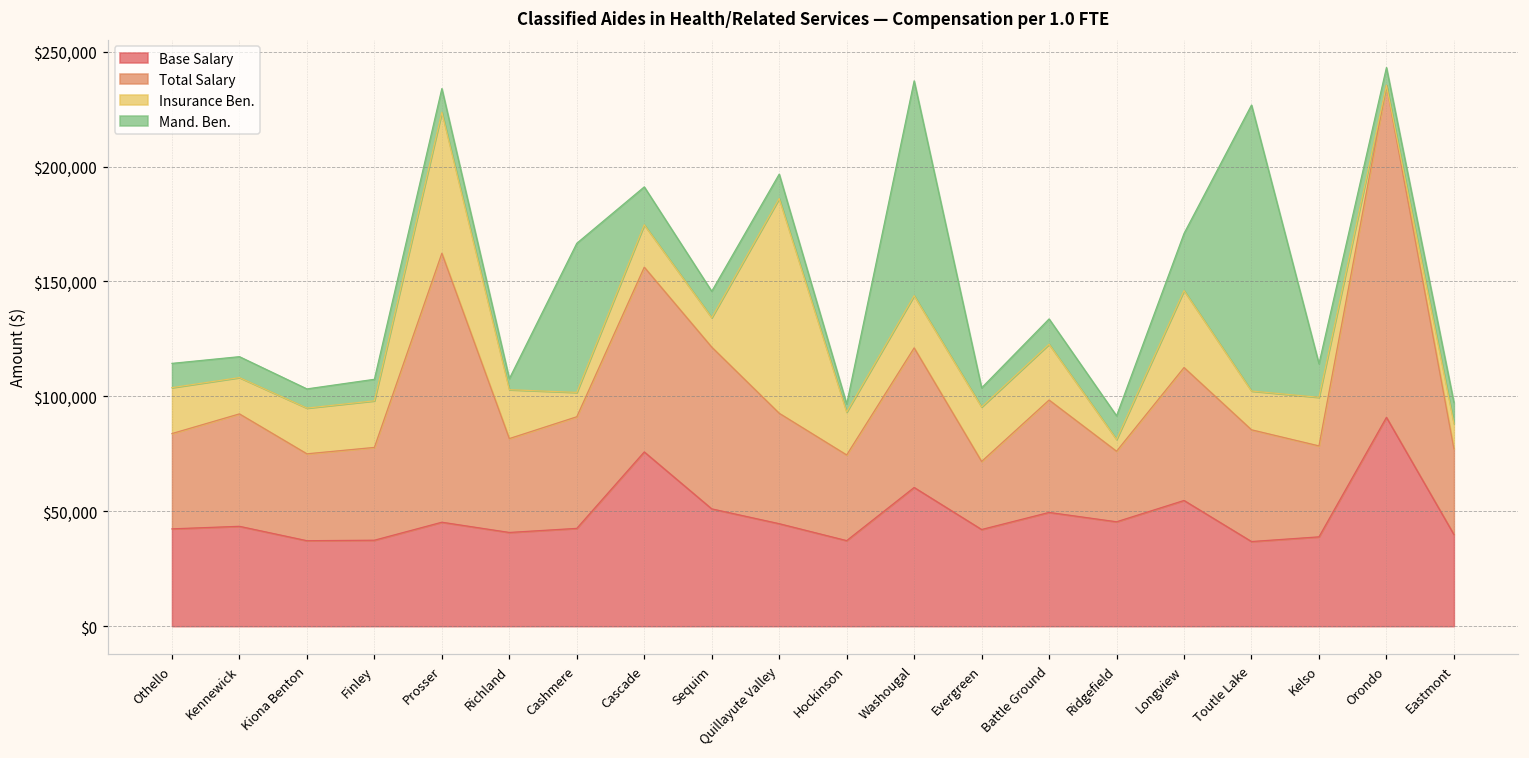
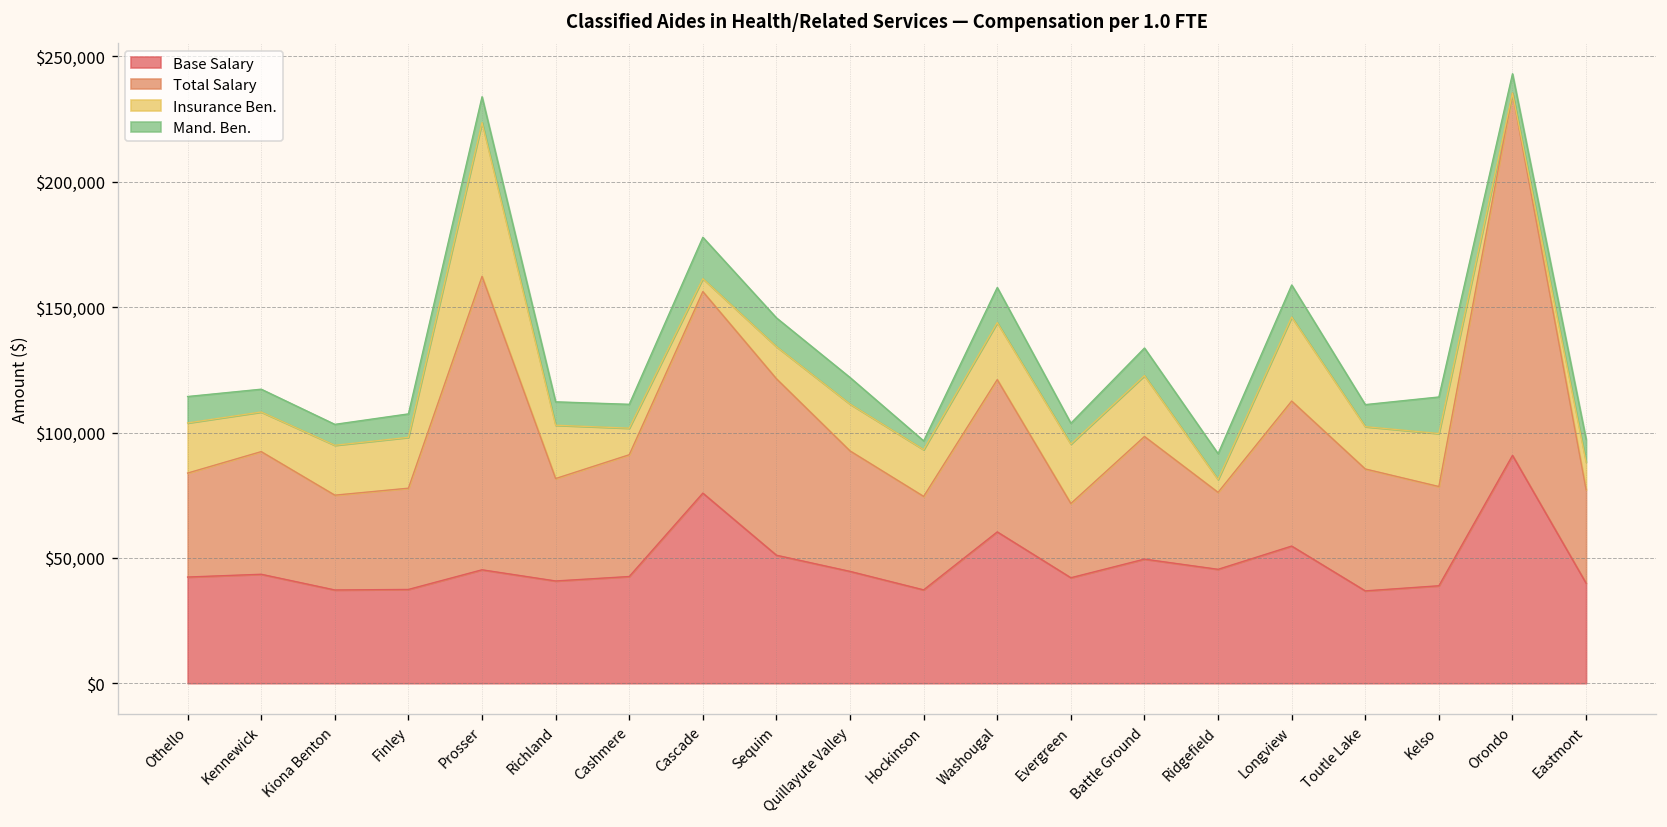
  {
    "Insurance Ben.": {
      "Othello": "$20,000",
      "Kennewick": "$16,000",
      "Kiona Benton": "$20,000",
      "Finley": "$20,000",
      "Prosser": "$61,000",
      "Richland": "$21,000",
      "Cashmere": "$11,000",
-     "Cascade": "$18,000",
+     "Cascade": "$5,000",
      "Sequim": "$13,000",
-     "Quillayute Valley": "$93,000",
+     "Quillayute Valley": "$19,000",
      "Hockinson": "$19,000",
      "Washougal": "$23,000",
      "Evergreen": "$24,000",
      "Battle Ground": "$24,000",
      "Ridgefield": "$5,000",
      "Longview": "$33,000",
      "Toutle Lake": "$17,000",
      "Kelso": "$21,000",
      "Eastmont": "$11,000"
    },
    "Mand. Ben.": {
      "Othello": "$11,000",
      "Kennewick": "$9,000",
      "Kiona Benton": "$8,000",
      "Finley": "$9,000",
      "Prosser": "$10,000",
-     "Richland": "$5,000",
-     "Cashmere": "$65,000",
+     "Richland": "$9,000",
+     "Cashmere": "$10,000",
      "Cascade": "$16,000",
      "Sequim": "$11,000",
      "Quillayute Valley": "$11,000",
      "Hockinson": "$4,000",
-     "Washougal": "$93,000",
+     "Washougal": "$14,000",
      "Evergreen": "$8,000",
      "Battle Ground": "$11,000",
      "Ridgefield": "$10,000",
-     "Longview": "$25,000",
-     "Toutle Lake": "$124,000",
+     "Longview": "$13,000",
+     "Toutle Lake": "$9,000",
      "Kelso": "$15,000",
      "Orondo": "$8,000",
      "Eastmont": "$9,000"
    }
  }
